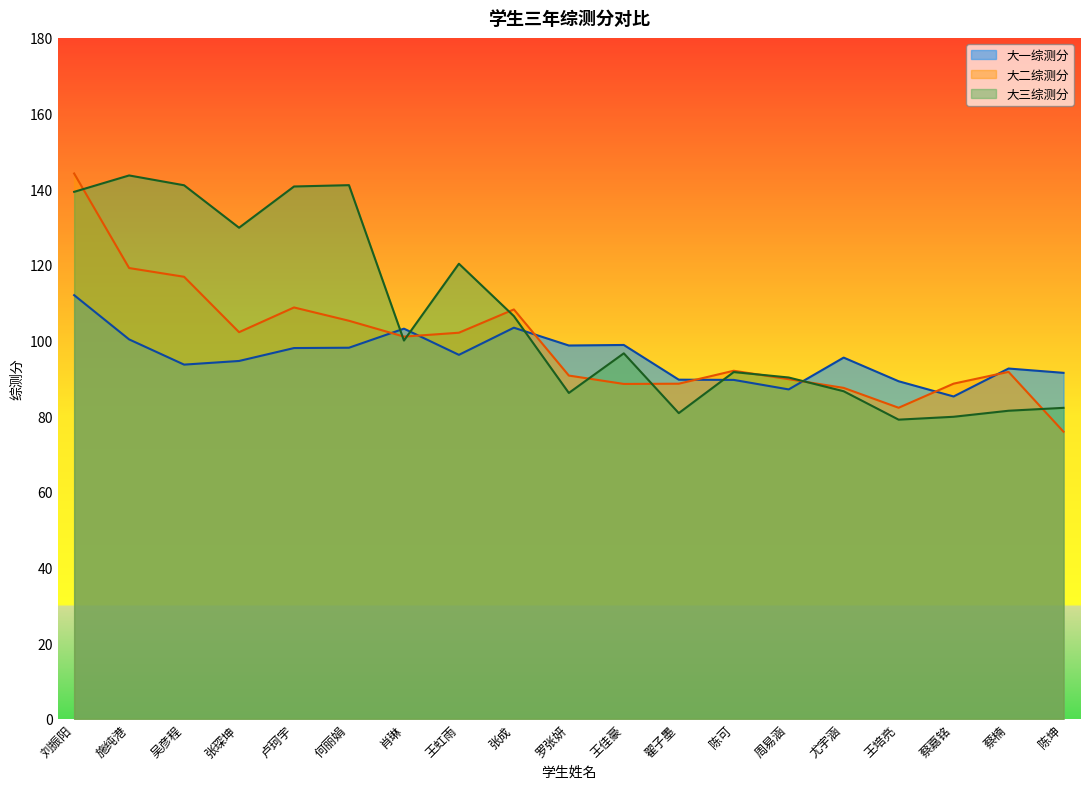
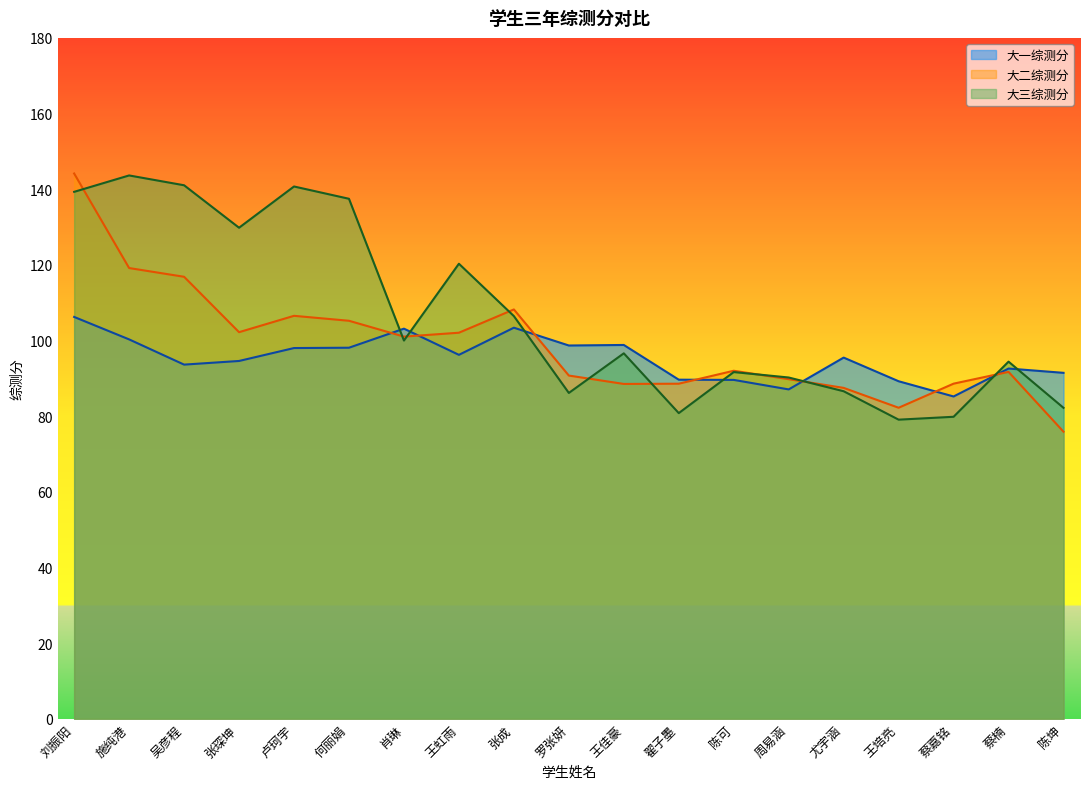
  {
    "大一综测分": {
-     "刘振阳": 112,
+     "刘振阳": 106,
      "施纯港": 100,
      "吴彦程": 94,
      "张琛坤": 95,
      "卢珂宇": 98,
      "何丽娟": 98,
      "肖琳": 103,
      "王虹雨": 96,
      "张成": 103,
      "罗张妍": 99,
      "王佳豪": 99,
      "翟子墨": 90,
      "陈可": 90,
      "周易涵": 87,
      "尤宇涵": 95,
      "王培亮": 89,
      "蔡嘉铭": 85,
      "蔡楠": 93,
      "陈坤": 91
    },
    "大二综测分": {
      "刘振阳": 144,
      "施纯港": 119,
      "吴彦程": 117,
      "张琛坤": 102,
-     "卢珂宇": 109,
+     "卢珂宇": 107,
      "何丽娟": 105,
      "肖琳": 101,
      "王虹雨": 102,
      "张成": 108,
      "罗张妍": 91,
      "王佳豪": 89,
      "翟子墨": 89,
      "尤宇涵": 87,
      "王培亮": 82,
      "蔡嘉铭": 89,
      "蔡楠": 92,
      "陈坤": 76
    },
    "大三综测分": {
      "刘振阳": 139,
      "施纯港": 144,
      "吴彦程": 141,
      "张琛坤": 130,
      "卢珂宇": 141,
-     "何丽娟": 141,
+     "何丽娟": 137,
      "肖琳": 100,
      "王虹雨": 120,
      "张成": 106,
      "罗张妍": 86,
      "王佳豪": 97,
      "翟子墨": 81,
      "尤宇涵": 87,
      "王培亮": 79,
      "蔡嘉铭": 80,
-     "蔡楠": 81,
+     "蔡楠": 94,
      "陈坤": 82
    }
  }
